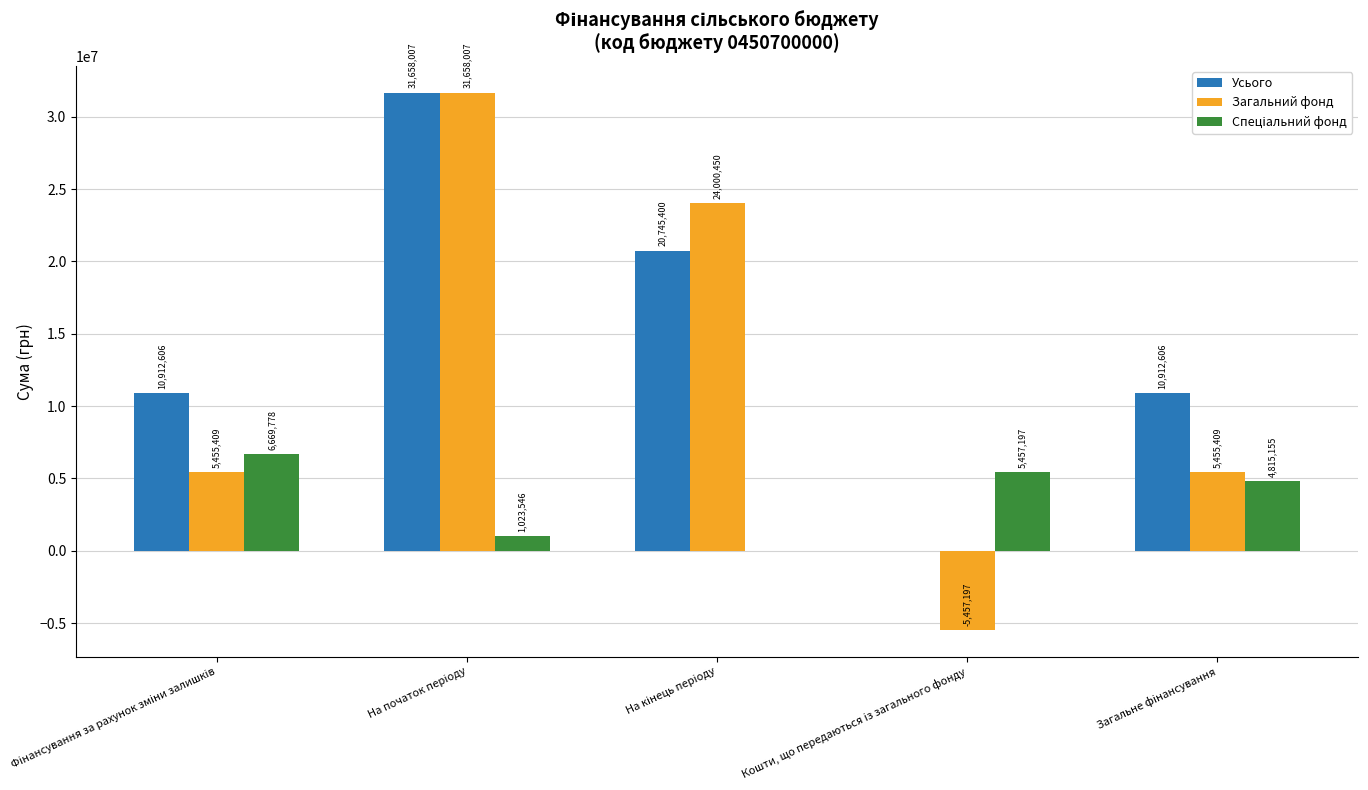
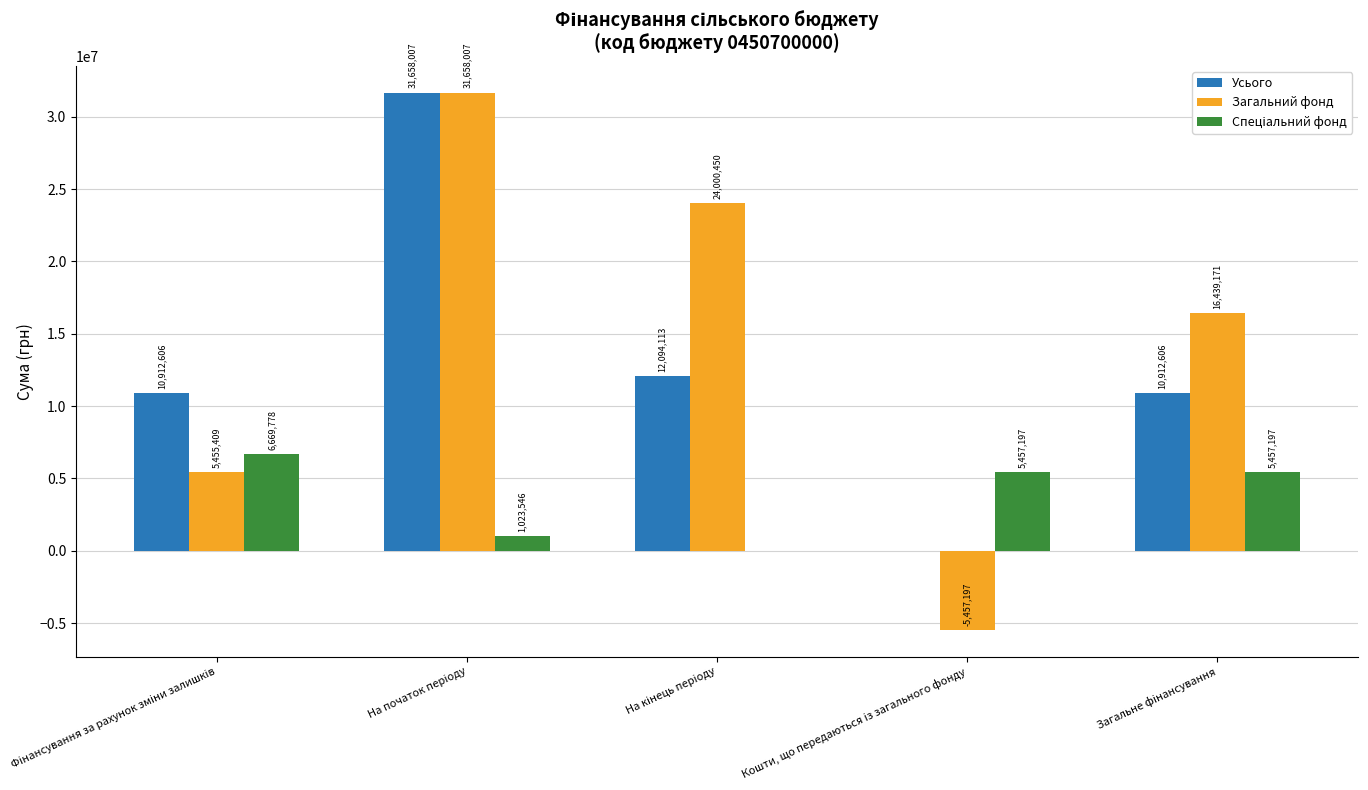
  {
    "Усього": {
      "Фінансування за рахунок зміни залишків": "10,912,606",
      "На початок періоду": "31,658,007",
-     "На кінець періоду": "20,745,400",
+     "На кінець періоду": "12,094,113",
      "Загальне фінансування": "10,912,606"
    },
    "Загальний фонд": {
      "Фінансування за рахунок зміни залишків": "5,455,409",
      "На початок періоду": "31,658,007",
      "На кінець періоду": "24,000,450",
      "Кошти, що передаються із загального фонду": "-5,457,197",
-     "Загальне фінансування": "5,455,409"
+     "Загальне фінансування": "16,439,171"
    },
    "Спеціальний фонд": {
      "Фінансування за рахунок зміни залишків": "6,669,778",
      "На початок періоду": "1,023,546",
      "Кошти, що передаються із загального фонду": "5,457,197",
-     "Загальне фінансування": "4,815,155"
+     "Загальне фінансування": "5,457,197"
    }
  }
